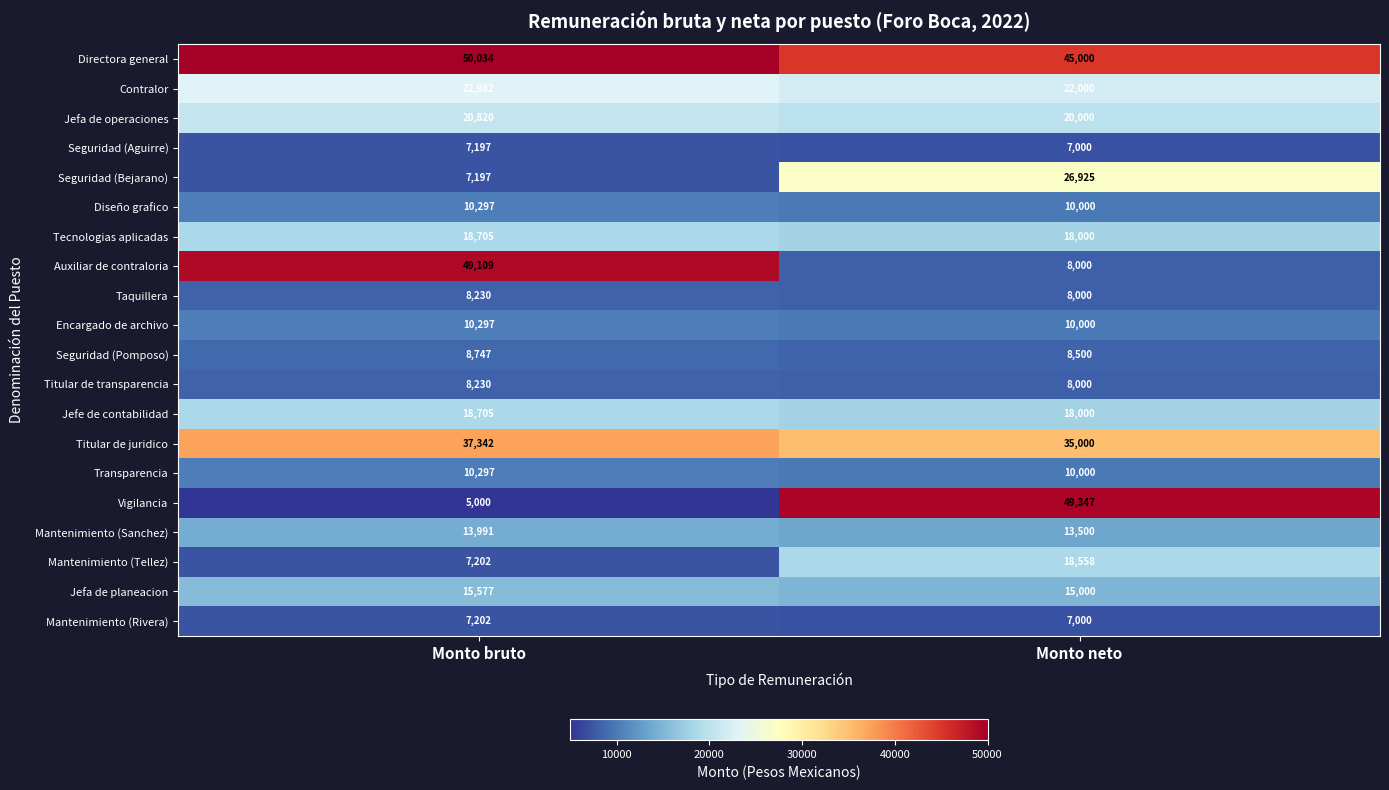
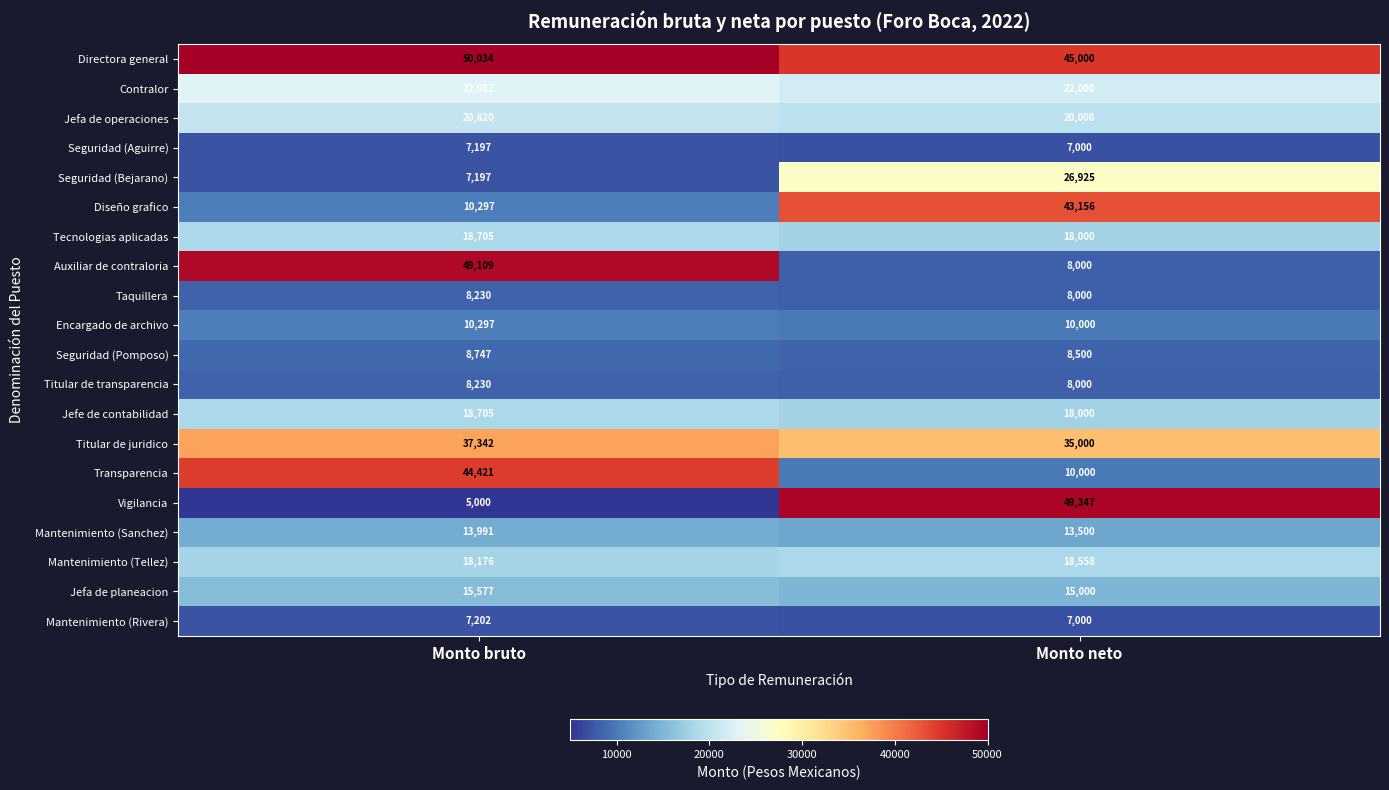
  {
    "Directora general": {
      "Monto bruto": "50,034",
      "Monto neto": "45,000"
    },
    "Jefa de operaciones": {
      "Monto bruto": "20,820",
      "Monto neto": "20,000"
    },
    "Seguridad (Aguirre)": {
      "Monto bruto": "7,197",
      "Monto neto": "7,000"
    },
    "Seguridad (Bejarano)": {
      "Monto bruto": "7,197",
      "Monto neto": "26,925"
    },
    "Diseño grafico": {
      "Monto bruto": "10,297",
-     "Monto neto": "10,000"
+     "Monto neto": "43,156"
    },
    "Tecnologias aplicadas": {
      "Monto bruto": "18,705",
      "Monto neto": "18,000"
    },
    "Auxiliar de contraloria": {
      "Monto bruto": "49,109",
      "Monto neto": "8,000"
    },
    "Taquillera": {
      "Monto bruto": "8,230",
      "Monto neto": "8,000"
    },
    "Encargado de archivo": {
      "Monto bruto": "10,297",
      "Monto neto": "10,000"
    },
    "Seguridad (Pomposo)": {
      "Monto bruto": "8,747",
      "Monto neto": "8,500"
    },
    "Titular de transparencia": {
      "Monto bruto": "8,230",
      "Monto neto": "8,000"
    },
    "Jefe de contabilidad": {
      "Monto bruto": "18,705",
      "Monto neto": "18,000"
    },
    "Titular de juridico": {
      "Monto bruto": "37,342",
      "Monto neto": "35,000"
    },
    "Transparencia": {
-     "Monto bruto": "10,297",
+     "Monto bruto": "44,421",
      "Monto neto": "10,000"
    },
    "Vigilancia": {
      "Monto bruto": "5,000",
      "Monto neto": "49,347"
    },
    "Mantenimiento (Sanchez)": {
      "Monto bruto": "13,991",
      "Monto neto": "13,500"
    },
    "Mantenimiento (Tellez)": {
-     "Monto bruto": "7,202",
+     "Monto bruto": "18,176",
      "Monto neto": "18,558"
    },
    "Jefa de planeacion": {
      "Monto bruto": "15,577",
      "Monto neto": "15,000"
    },
    "Mantenimiento (Rivera)": {
      "Monto bruto": "7,202",
      "Monto neto": "7,000"
    }
  }
